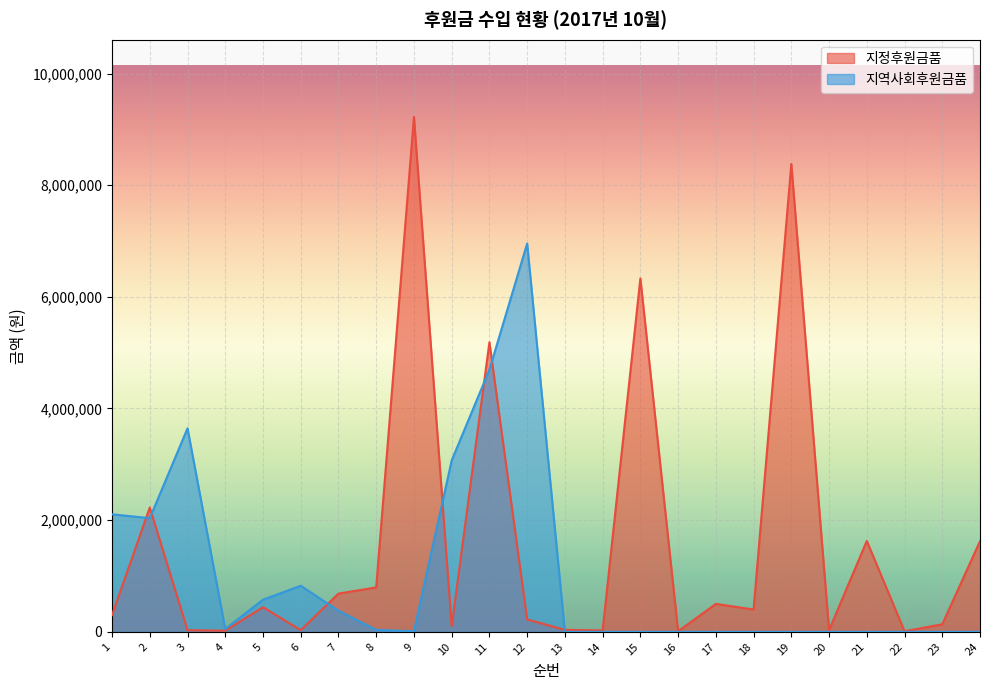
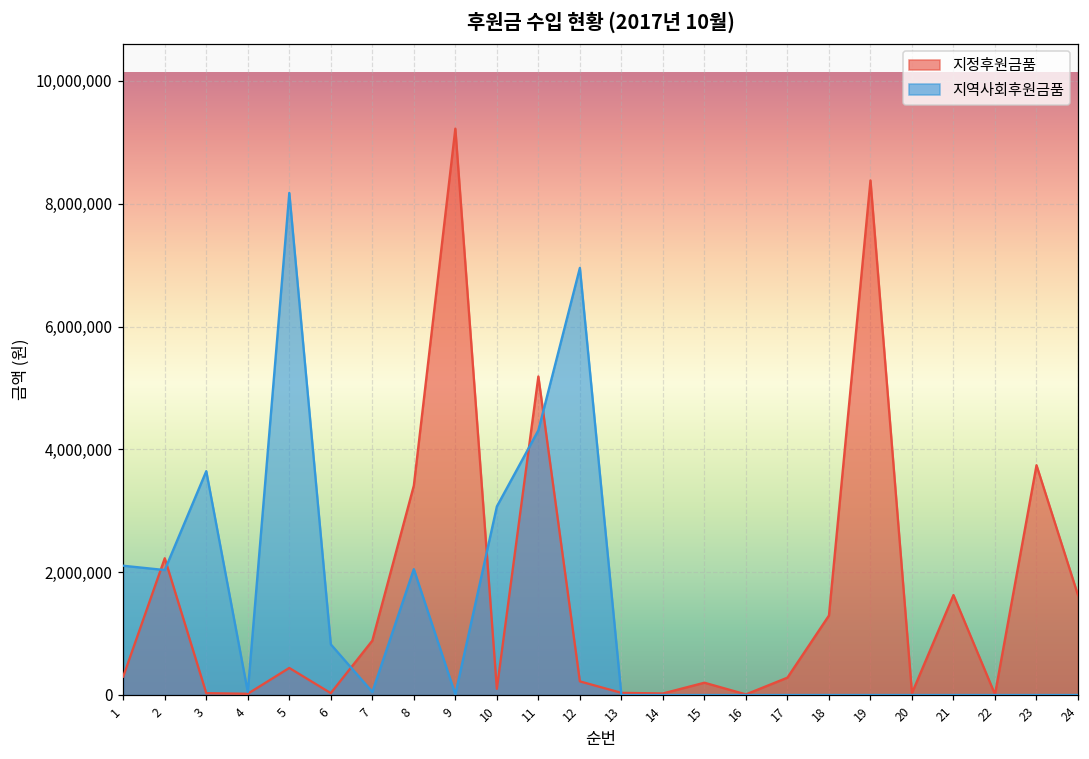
  {
    "지정후원금품": {
      "1": "300,000",
      "2": "2,200,000",
      "3": "0",
      "5": "400,000",
      "6": "0",
-     "7": "700,000",
-     "8": "800,000",
+     "7": "900,000",
+     "8": "3,400,000",
      "9": "9,200,000",
      "10": "100,000",
      "11": "5,200,000",
      "12": "200,000",
-     "15": "6,300,000",
-     "17": "500,000",
-     "18": "400,000",
+     "15": "200,000",
+     "17": "300,000",
+     "18": "1,300,000",
      "19": "8,400,000",
      "21": "1,600,000",
-     "23": "100,000",
+     "23": "3,700,000",
      "24": "1,600,000"
    },
    "지역사회후원금품": {
      "1": "2,100,000",
      "2": "2,000,000",
      "3": "3,600,000",
-     "5": "600,000",
+     "5": "8,200,000",
      "6": "800,000",
-     "7": "400,000",
-     "8": "0",
+     "7": "100,000",
+     "8": "2,000,000",
      "9": "0",
      "10": "3,100,000",
-     "11": "4,700,000",
+     "11": "4,300,000",
      "12": "7,000,000",
      "15": "0",
      "17": "0",
      "18": "0",
      "19": "0",
      "21": "0",
      "23": "0",
      "24": "0"
    }
  }
